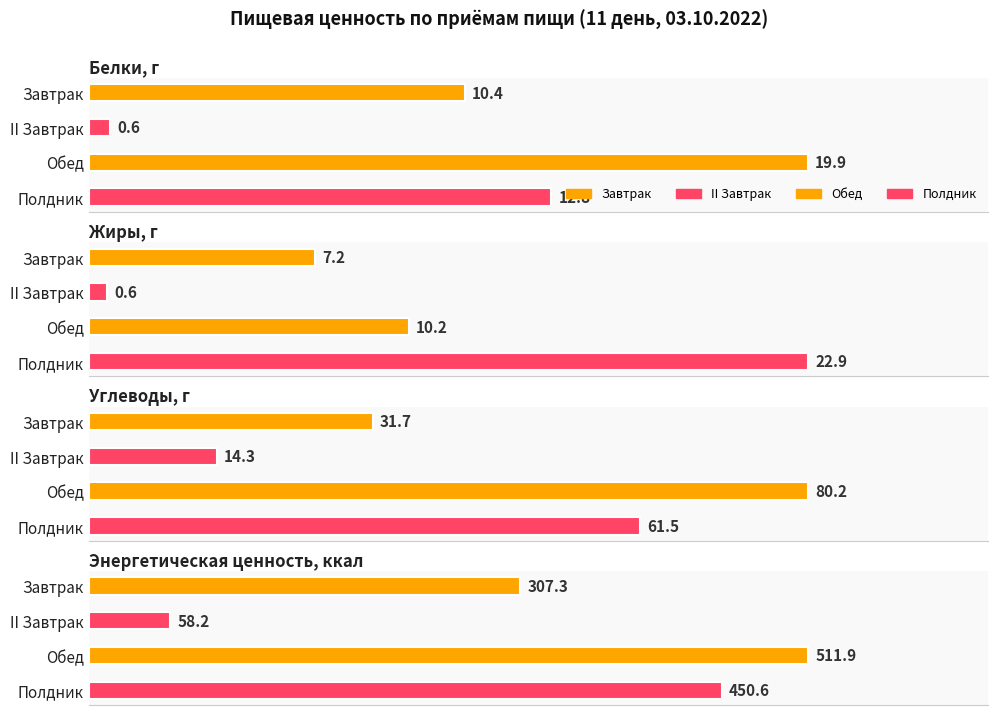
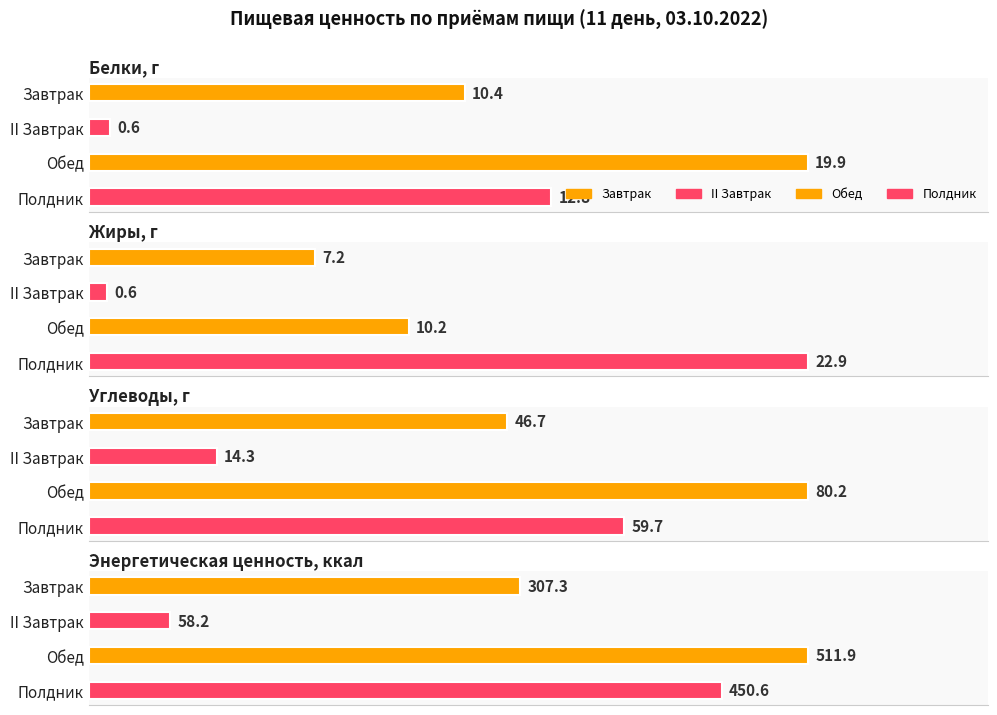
  {
    "Белки, г": {
      "Завтрак": 10.4,
      "II Завтрак": 0.6,
      "Обед": 19.9,
      "Полдник": 12.8
    },
    "Жиры, г": {
      "Завтрак": 7.2,
      "II Завтрак": 0.6,
      "Обед": 10.2,
      "Полдник": 22.9
    },
    "Углеводы, г": {
-     "Завтрак": 31.7,
+     "Завтрак": 46.7,
      "II Завтрак": 14.3,
      "Обед": 80.2,
-     "Полдник": 61.5
+     "Полдник": 59.7
    },
    "Энергетическая ценность, ккал": {
      "Завтрак": 307.3,
      "II Завтрак": 58.2,
      "Обед": 511.9,
      "Полдник": 450.6
    }
  }
